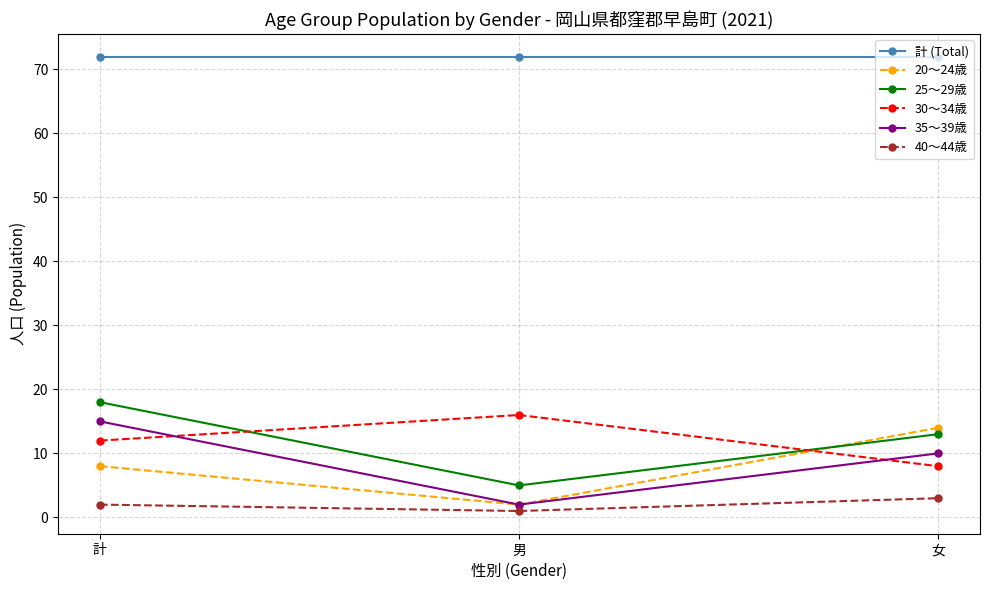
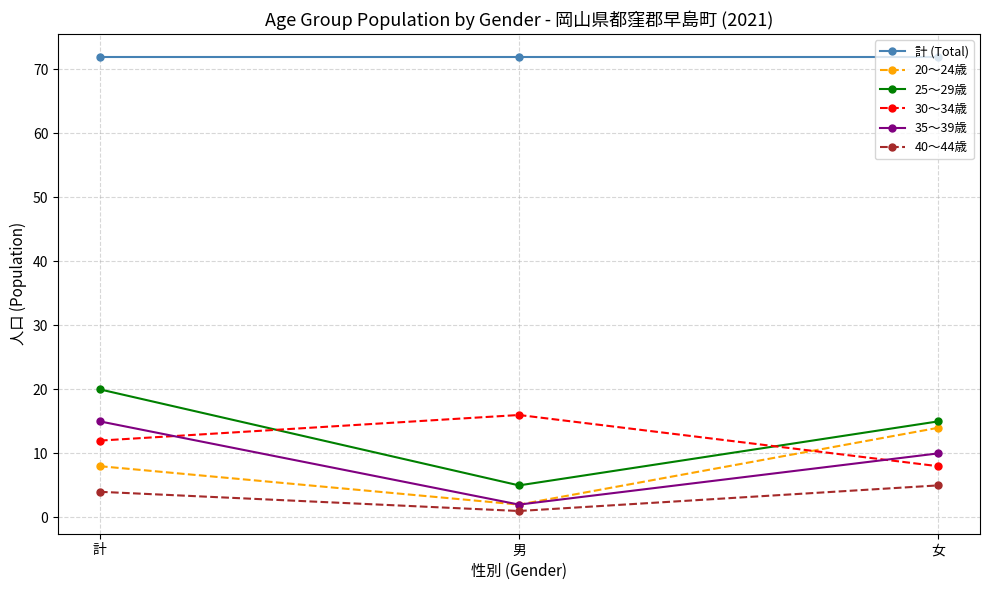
  {
    "計 (Total)": {
      "計": 72,
      "男": 72
    },
    "20～24歳": {
      "計": 8,
      "女": 14
    },
    "25～29歳": {
-     "計": 18,
+     "計": 20,
      "男": 5,
-     "女": 13
+     "女": 15
    },
    "30～34歳": {
      "計": 12,
      "男": 16,
      "女": 8
    },
    "35～39歳": {
      "計": 15,
      "女": 10
    },
    "40～44歳": {
-     "計": 2,
+     "計": 4,
      "男": 1,
-     "女": 3
+     "女": 5
    }
  }
